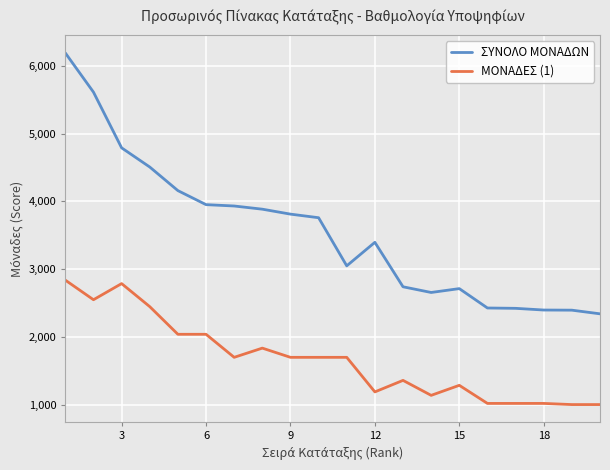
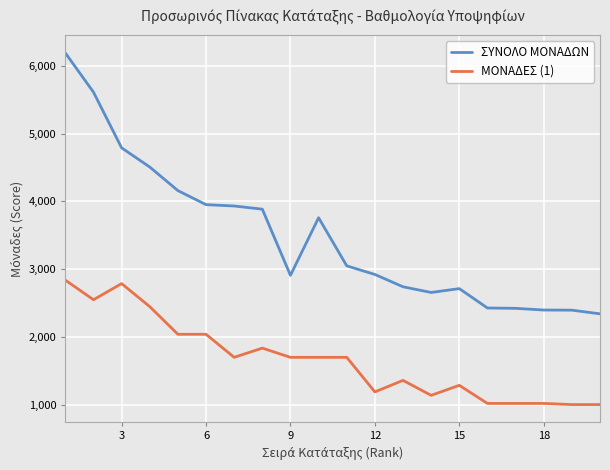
  {
    "ΣΥΝΟΛΟ ΜΟΝΑΔΩΝ": {
      "3": "4,800",
      "6": "4,000",
-     "9": "3,800",
-     "12": "3,400",
+     "9": "2,900",
+     "12": "2,900",
      "15": "2,700",
      "18": "2,400"
    },
    "ΜΟΝΑΔΕΣ (1)": {
      "3": "2,800",
      "6": "2,000",
      "9": "1,700",
      "12": "1,200",
      "15": "1,300",
      "18": "1,000"
    }
  }
